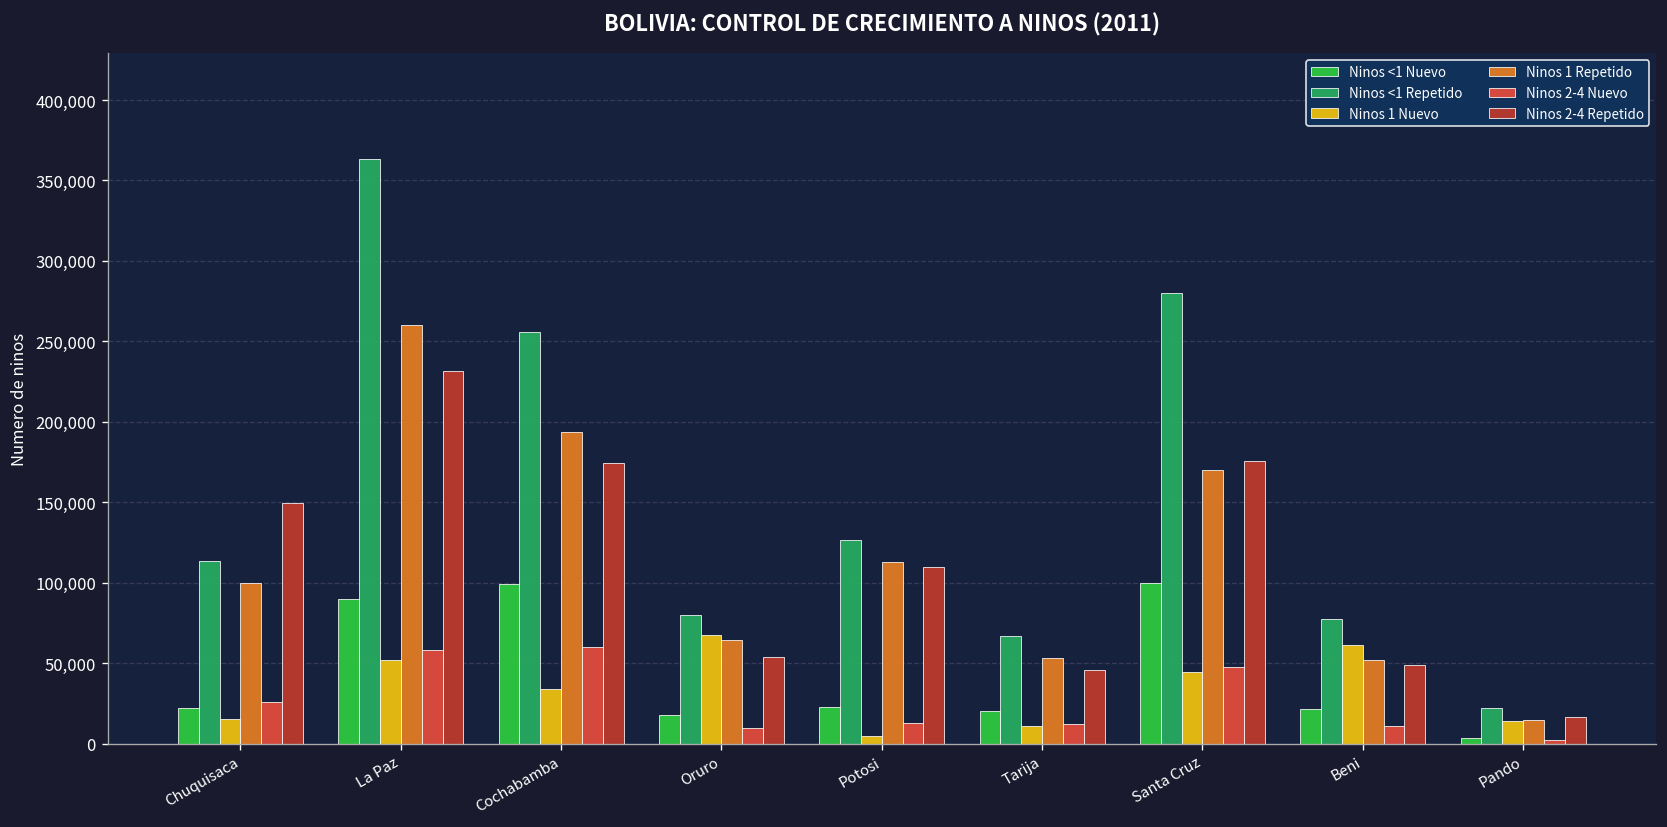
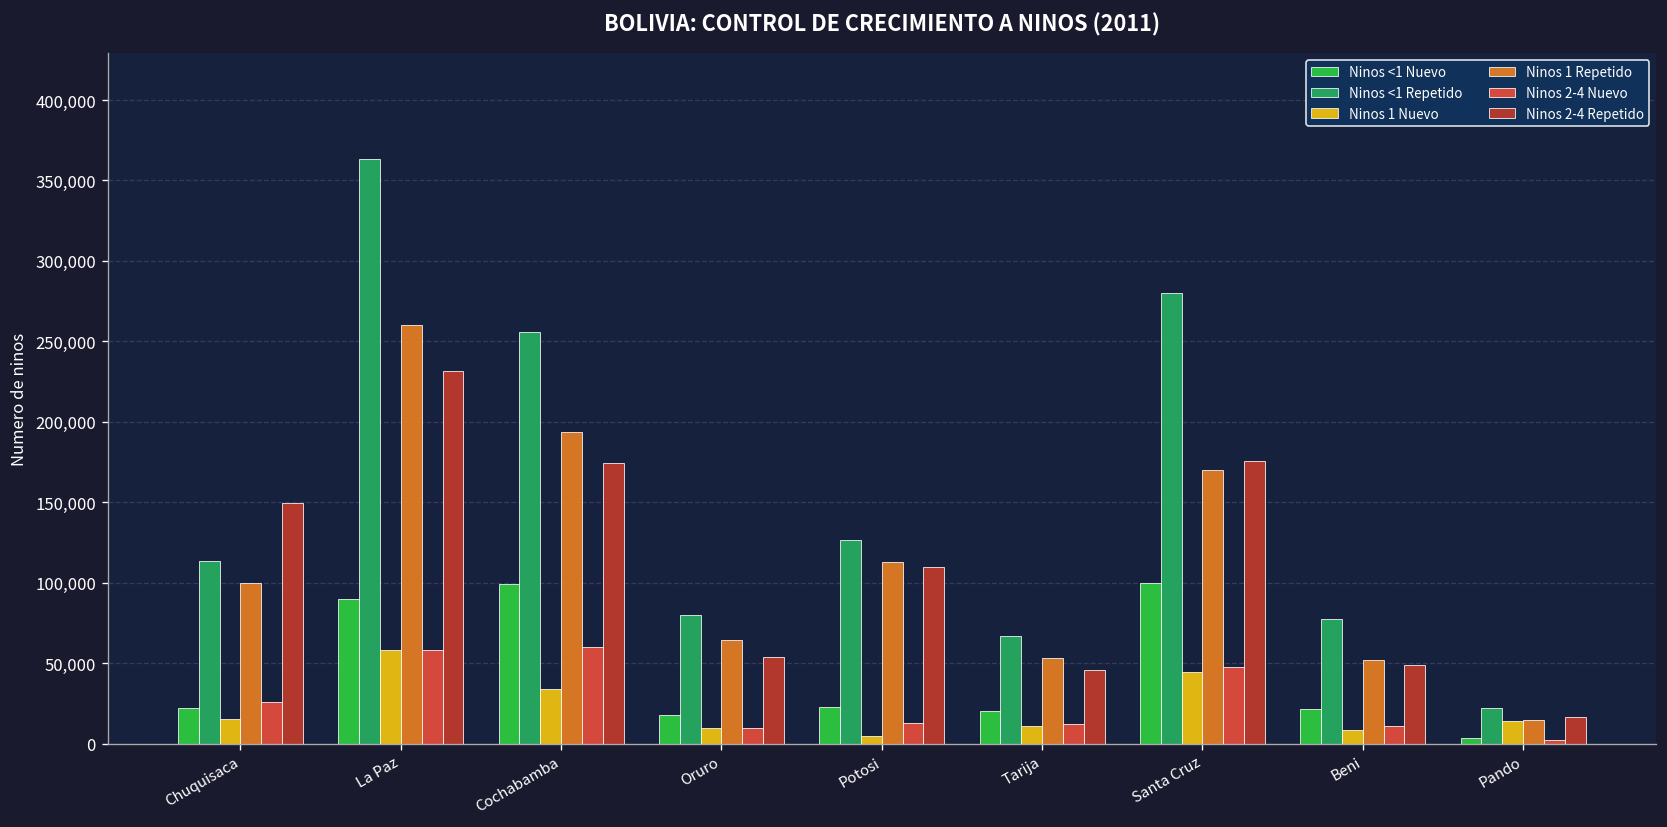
  {
    "Ninos 1 Nuevo": {
      "Chuquisaca": "15,000",
-     "La Paz": "52,000",
+     "La Paz": "58,000",
      "Cochabamba": "34,000",
-     "Oruro": "68,000",
+     "Oruro": "10,000",
      "Potosi": "4,000",
      "Tarija": "11,000",
      "Santa Cruz": "45,000",
-     "Beni": "61,000",
+     "Beni": "9,000",
      "Pando": "14,000"
    }
  }
